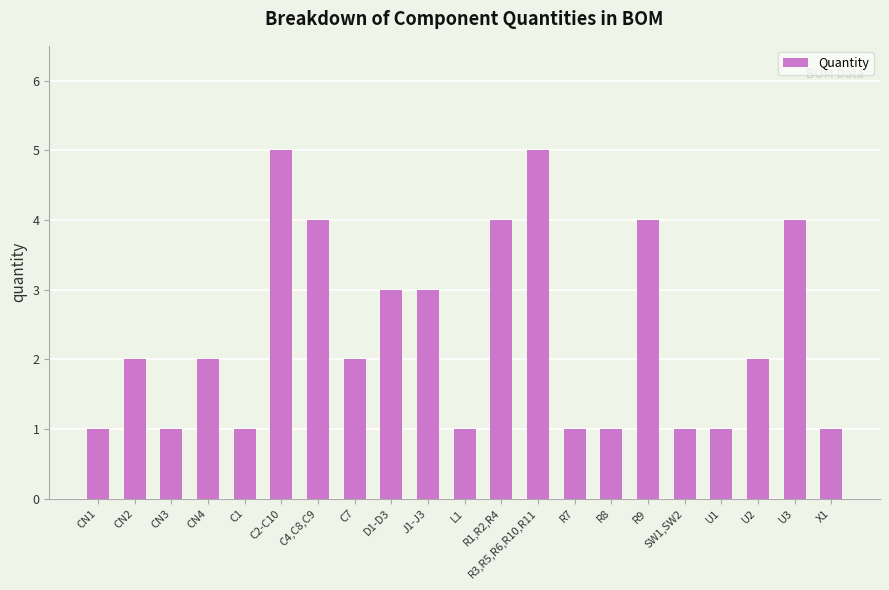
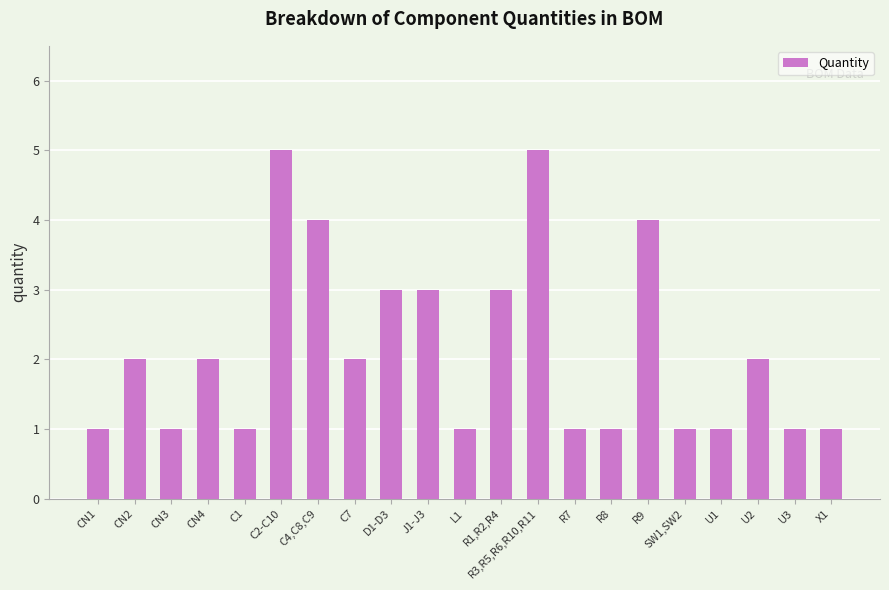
  {
    "CN1": 1,
    "CN2": 2,
    "CN3": 1,
    "CN4": 2,
    "C1": 1,
    "C2-C10": 5,
    "C4,C8,C9": 4,
    "C7": 2,
    "D1-D3": 3,
    "J1-J3": 3,
    "L1": 1,
-   "R1,R2,R4": 4,
+   "R1,R2,R4": 3,
    "R3,R5,R6,R10,R11": 5,
    "R7": 1,
    "R8": 1,
    "R9": 4,
    "SW1,SW2": 1,
    "U1": 1,
    "U2": 2,
-   "U3": 4,
+   "U3": 1,
    "X1": 1
  }
